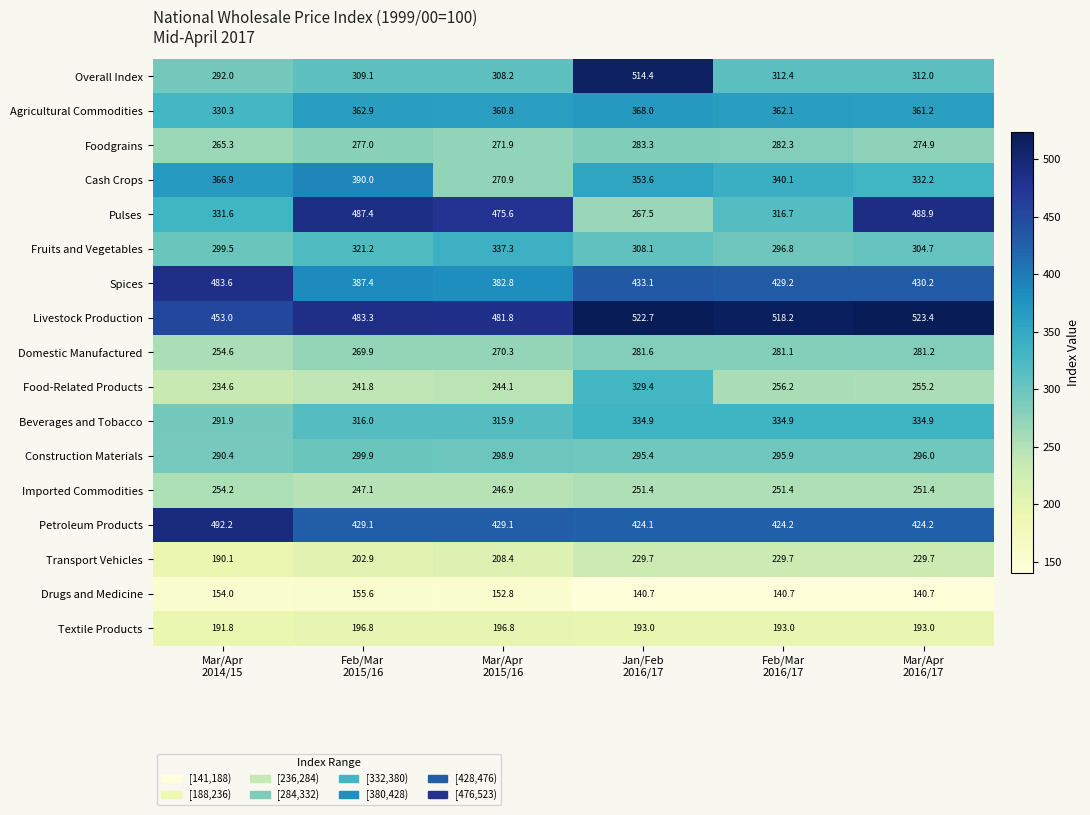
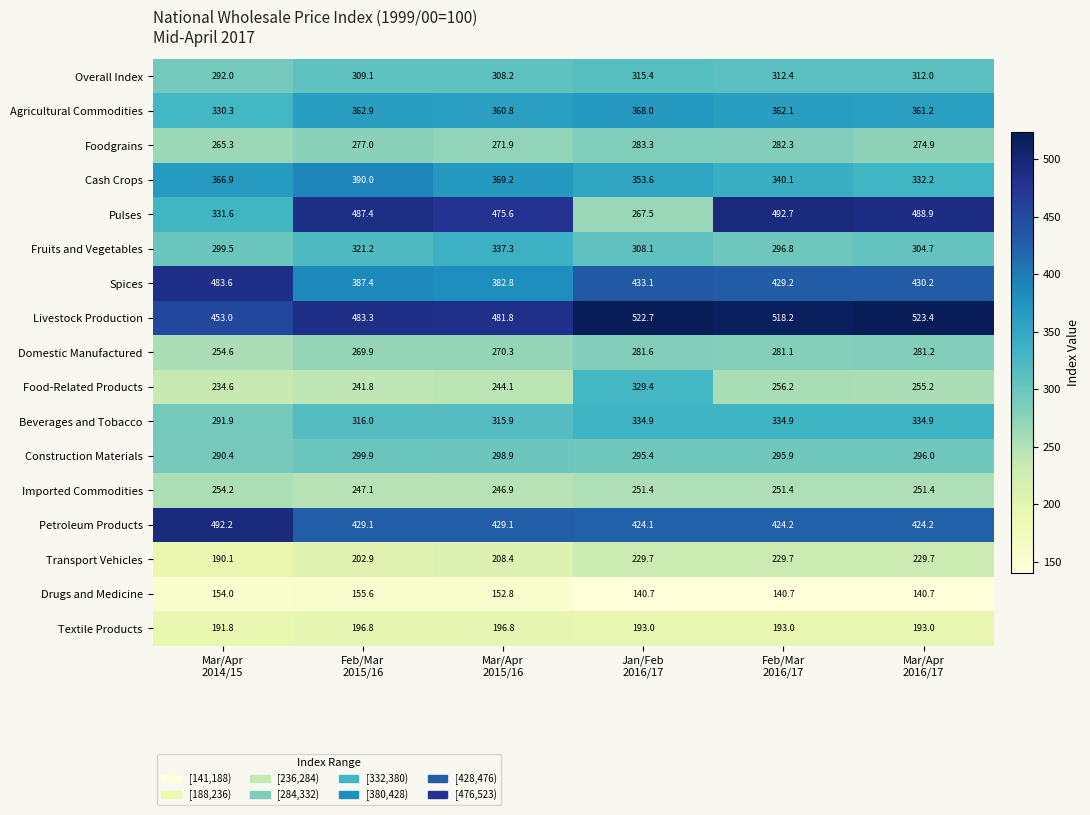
  {
    "Overall Index": {
      "Mar/Apr 2014/15": 292.0,
      "Feb/Mar 2015/16": 309.1,
      "Mar/Apr 2015/16": 308.2,
-     "Jan/Feb 2016/17": 514.4,
+     "Jan/Feb 2016/17": 315.4,
      "Feb/Mar 2016/17": 312.4,
      "Mar/Apr 2016/17": 312.0
    },
    "Agricultural Commodities": {
      "Mar/Apr 2014/15": 330.3,
      "Feb/Mar 2015/16": 362.9,
      "Mar/Apr 2015/16": 360.8,
      "Jan/Feb 2016/17": 368.0,
      "Feb/Mar 2016/17": 362.1,
      "Mar/Apr 2016/17": 361.2
    },
    "Foodgrains": {
      "Mar/Apr 2014/15": 265.3,
      "Feb/Mar 2015/16": 277.0,
      "Mar/Apr 2015/16": 271.9,
      "Jan/Feb 2016/17": 283.3,
      "Feb/Mar 2016/17": 282.3,
      "Mar/Apr 2016/17": 274.9
    },
    "Cash Crops": {
      "Mar/Apr 2014/15": 366.9,
      "Feb/Mar 2015/16": 390.0,
-     "Mar/Apr 2015/16": 270.9,
+     "Mar/Apr 2015/16": 369.2,
      "Jan/Feb 2016/17": 353.6,
      "Feb/Mar 2016/17": 340.1,
      "Mar/Apr 2016/17": 332.2
    },
    "Pulses": {
      "Mar/Apr 2014/15": 331.6,
      "Feb/Mar 2015/16": 487.4,
      "Mar/Apr 2015/16": 475.6,
      "Jan/Feb 2016/17": 267.5,
-     "Feb/Mar 2016/17": 316.7,
+     "Feb/Mar 2016/17": 492.7,
      "Mar/Apr 2016/17": 488.9
    },
    "Fruits and Vegetables": {
      "Mar/Apr 2014/15": 299.5,
      "Feb/Mar 2015/16": 321.2,
      "Mar/Apr 2015/16": 337.3,
      "Jan/Feb 2016/17": 308.1,
      "Feb/Mar 2016/17": 296.8,
      "Mar/Apr 2016/17": 304.7
    },
    "Spices": {
      "Mar/Apr 2014/15": 483.6,
      "Feb/Mar 2015/16": 387.4,
      "Mar/Apr 2015/16": 382.8,
      "Jan/Feb 2016/17": 433.1,
      "Feb/Mar 2016/17": 429.2,
      "Mar/Apr 2016/17": 430.2
    },
    "Livestock Production": {
      "Mar/Apr 2014/15": 453.0,
      "Feb/Mar 2015/16": 483.3,
      "Mar/Apr 2015/16": 481.8,
      "Jan/Feb 2016/17": 522.7,
      "Feb/Mar 2016/17": 518.2,
      "Mar/Apr 2016/17": 523.4
    },
    "Domestic Manufactured": {
      "Mar/Apr 2014/15": 254.6,
      "Feb/Mar 2015/16": 269.9,
      "Mar/Apr 2015/16": 270.3,
      "Jan/Feb 2016/17": 281.6,
      "Feb/Mar 2016/17": 281.1,
      "Mar/Apr 2016/17": 281.2
    },
    "Food-Related Products": {
      "Mar/Apr 2014/15": 234.6,
      "Feb/Mar 2015/16": 241.8,
      "Mar/Apr 2015/16": 244.1,
      "Jan/Feb 2016/17": 329.4,
      "Feb/Mar 2016/17": 256.2,
      "Mar/Apr 2016/17": 255.2
    },
    "Beverages and Tobacco": {
      "Mar/Apr 2014/15": 291.9,
      "Feb/Mar 2015/16": 316.0,
      "Mar/Apr 2015/16": 315.9,
      "Jan/Feb 2016/17": 334.9,
      "Feb/Mar 2016/17": 334.9,
      "Mar/Apr 2016/17": 334.9
    },
    "Construction Materials": {
      "Mar/Apr 2014/15": 290.4,
      "Feb/Mar 2015/16": 299.9,
      "Mar/Apr 2015/16": 298.9,
      "Jan/Feb 2016/17": 295.4,
      "Feb/Mar 2016/17": 295.9,
      "Mar/Apr 2016/17": 296.0
    },
    "Imported Commodities": {
      "Mar/Apr 2014/15": 254.2,
      "Feb/Mar 2015/16": 247.1,
      "Mar/Apr 2015/16": 246.9,
      "Jan/Feb 2016/17": 251.4,
      "Feb/Mar 2016/17": 251.4,
      "Mar/Apr 2016/17": 251.4
    },
    "Petroleum Products": {
      "Mar/Apr 2014/15": 492.2,
      "Feb/Mar 2015/16": 429.1,
      "Mar/Apr 2015/16": 429.1,
      "Jan/Feb 2016/17": 424.1,
      "Feb/Mar 2016/17": 424.2,
      "Mar/Apr 2016/17": 424.2
    },
    "Transport Vehicles": {
      "Mar/Apr 2014/15": 190.1,
      "Feb/Mar 2015/16": 202.9,
      "Mar/Apr 2015/16": 208.4,
      "Jan/Feb 2016/17": 229.7,
      "Feb/Mar 2016/17": 229.7,
      "Mar/Apr 2016/17": 229.7
    },
    "Drugs and Medicine": {
      "Mar/Apr 2014/15": 154.0,
      "Feb/Mar 2015/16": 155.6,
      "Mar/Apr 2015/16": 152.8,
      "Jan/Feb 2016/17": 140.7,
      "Feb/Mar 2016/17": 140.7,
      "Mar/Apr 2016/17": 140.7
    },
    "Textile Products": {
      "Mar/Apr 2014/15": 191.8,
      "Feb/Mar 2015/16": 196.8,
      "Mar/Apr 2015/16": 196.8,
      "Jan/Feb 2016/17": 193.0,
      "Feb/Mar 2016/17": 193.0,
      "Mar/Apr 2016/17": 193.0
    }
  }
